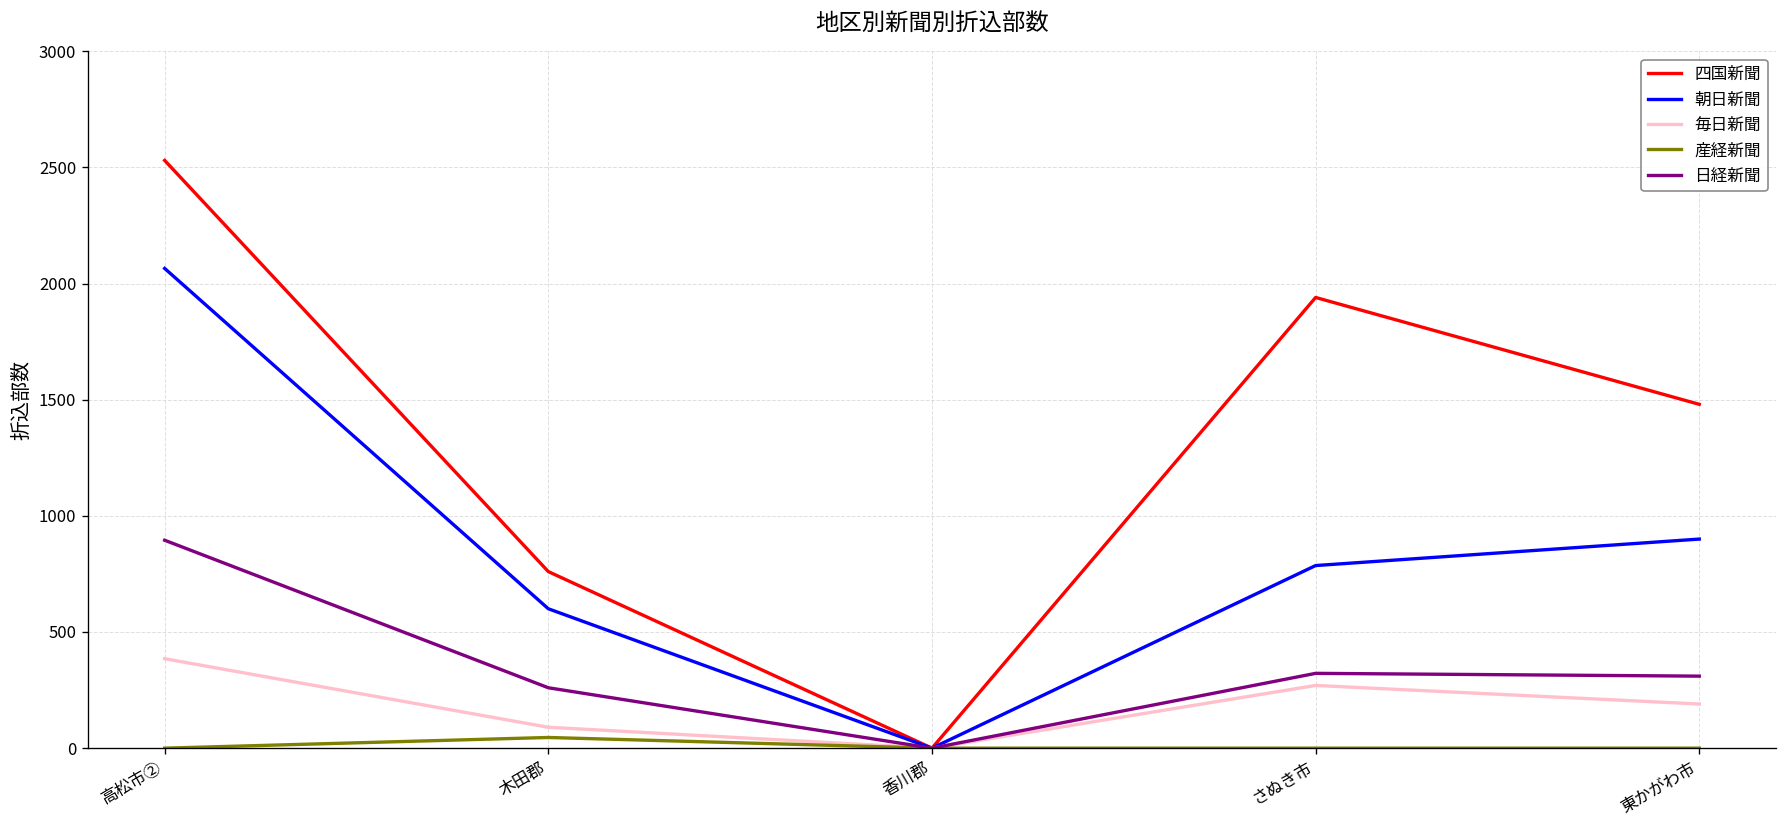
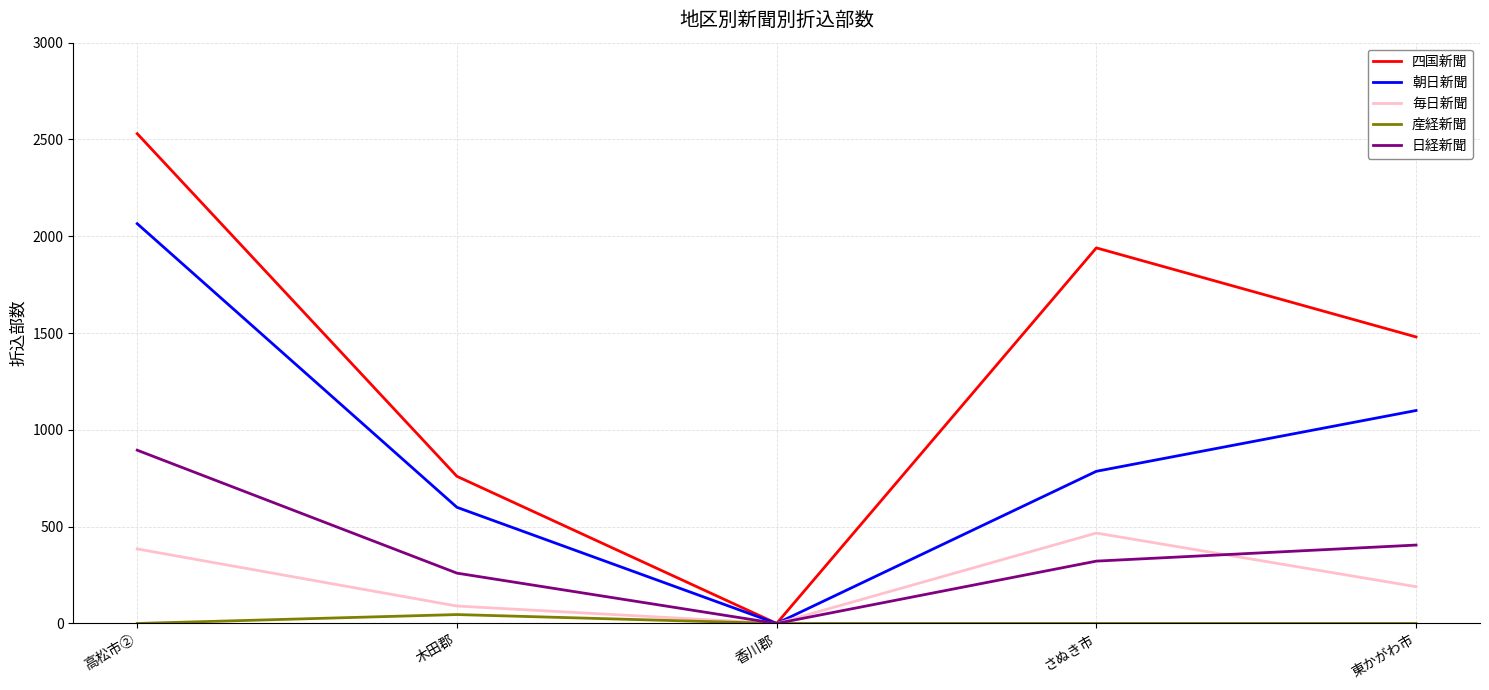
  {
    "四国新聞": {
      "高松市②": 2530,
      "木田郡": 760,
      "さぬき市": 1940,
      "東かがわ市": 1480
    },
    "朝日新聞": {
      "高松市②": 2070,
      "木田郡": 600,
      "さぬき市": 790,
-     "東かがわ市": 900
+     "東かがわ市": 1100
    },
    "毎日新聞": {
      "高松市②": 390,
      "木田郡": 90,
-     "さぬき市": 270,
+     "さぬき市": 470,
      "東かがわ市": 190
    },
    "産経新聞": {
      "高松市②": 0,
      "木田郡": 50,
      "さぬき市": 0,
      "東かがわ市": 0
    },
    "日経新聞": {
      "高松市②": 900,
      "木田郡": 260,
      "さぬき市": 320,
-     "東かがわ市": 310
+     "東かがわ市": 410
    }
  }
